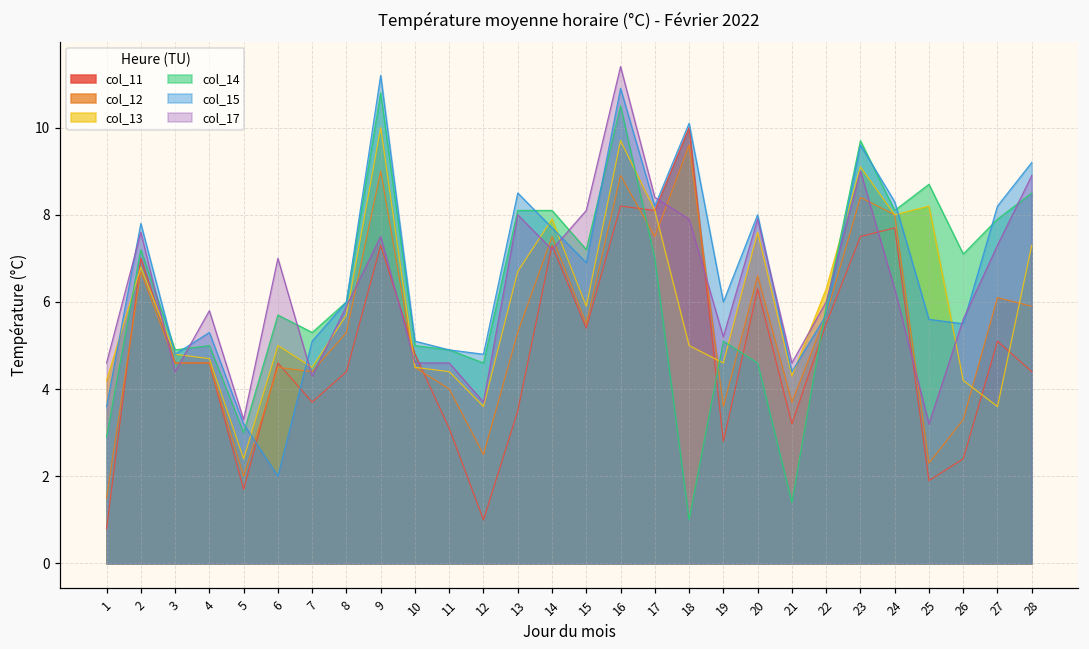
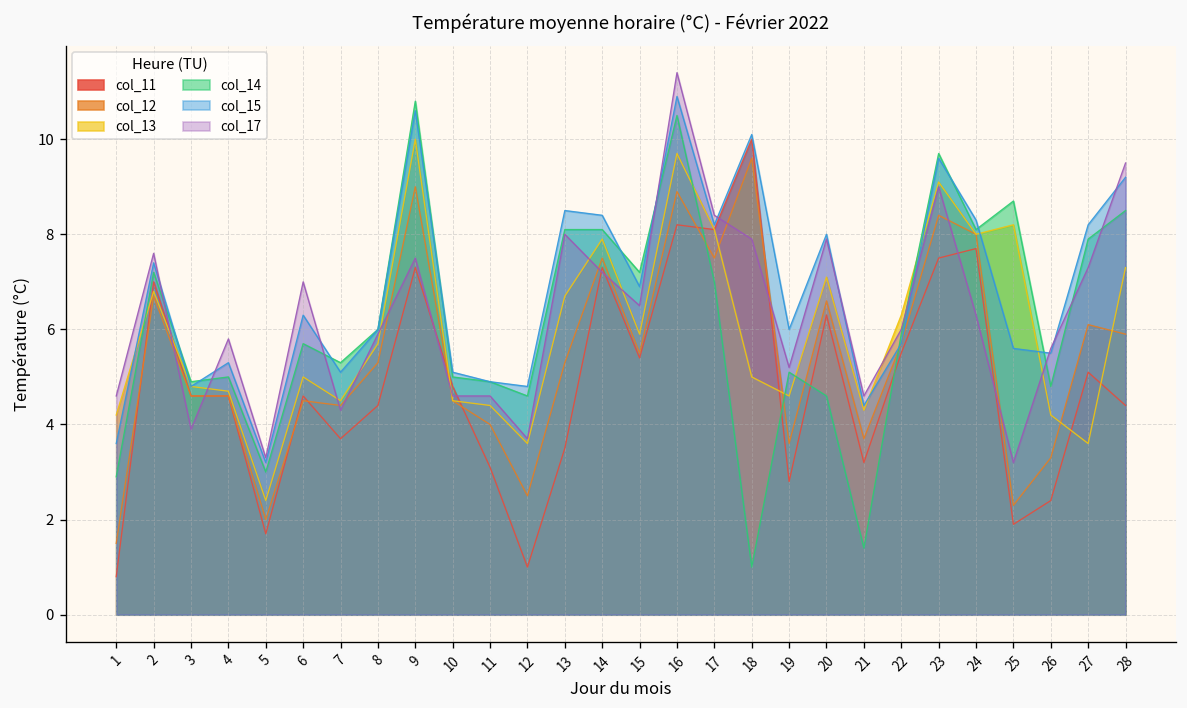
  {
    "col_13": {
      "1": 4.2,
      "2": 6.8,
      "4": 4.7,
      "5": 2.4,
      "6": 5.0,
      "7": 4.5,
      "8": 5.7,
      "9": 10.0,
      "11": 4.4,
      "12": 3.6,
      "13": 6.7,
      "14": 7.9,
      "15": 5.9,
      "16": 9.7,
      "18": 5.0,
      "19": 4.6,
-     "20": 7.6,
+     "20": 7.1,
      "21": 4.3,
      "22": 6.3,
      "23": 9.1,
      "25": 8.2,
      "26": 4.2,
      "27": 3.6,
      "28": 7.3
    },
    "col_14": {
      "1": 2.9,
      "2": 7.2,
      "3": 4.9,
      "4": 5.0,
      "5": 3.0,
      "6": 5.7,
      "7": 5.3,
      "9": 10.8,
      "10": 5.0,
      "12": 4.6,
      "13": 8.1,
      "14": 8.1,
      "15": 7.2,
      "16": 10.5,
      "17": 7.0,
      "18": 1.0,
      "19": 5.1,
      "20": 4.6,
      "21": 1.4,
      "22": 5.9,
      "23": 9.7,
      "24": 8.1,
      "25": 8.7,
-     "26": 7.1,
+     "26": 4.8,
      "27": 7.9,
      "28": 8.5
    },
    "col_15": {
      "1": 3.6,
-     "2": 7.8,
+     "2": 7.4,
      "4": 5.3,
      "5": 3.2,
-     "6": 2.0,
+     "6": 6.3,
      "7": 5.1,
-     "9": 11.2,
+     "9": 10.6,
      "10": 5.1,
      "12": 4.8,
      "13": 8.5,
-     "14": 7.7,
+     "14": 8.4,
      "15": 6.9,
      "16": 10.9,
      "17": 8.2,
      "18": 10.1,
      "19": 6.0,
      "20": 8.0,
      "21": 4.4,
      "23": 9.6,
      "24": 8.3,
      "25": 5.6,
      "26": 5.5,
      "27": 8.2,
      "28": 9.2
    },
    "col_17": {
      "1": 4.6,
      "2": 7.6,
-     "3": 4.4,
+     "3": 3.9,
      "4": 5.8,
      "5": 3.3,
      "6": 7.0,
      "7": 4.3,
      "8": 5.9,
      "9": 7.5,
      "10": 4.6,
      "11": 4.6,
      "12": 3.7,
      "13": 8.0,
      "14": 7.2,
-     "15": 8.1,
+     "15": 6.5,
      "16": 11.4,
      "17": 8.4,
      "18": 7.9,
      "19": 5.2,
      "20": 7.9,
      "21": 4.6,
      "22": 6.0,
      "23": 9.0,
      "24": 6.3,
      "25": 3.2,
      "26": 5.6,
      "27": 7.3,
-     "28": 8.9
+     "28": 9.5
    }
  }
